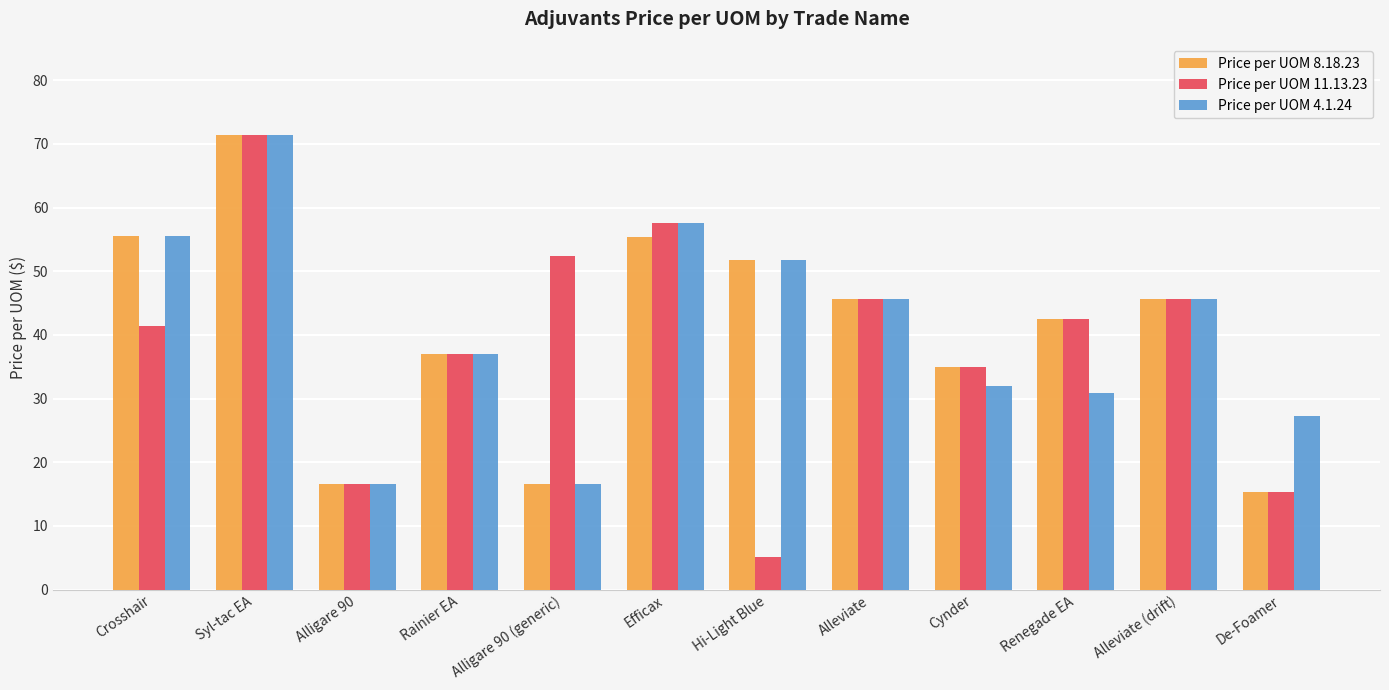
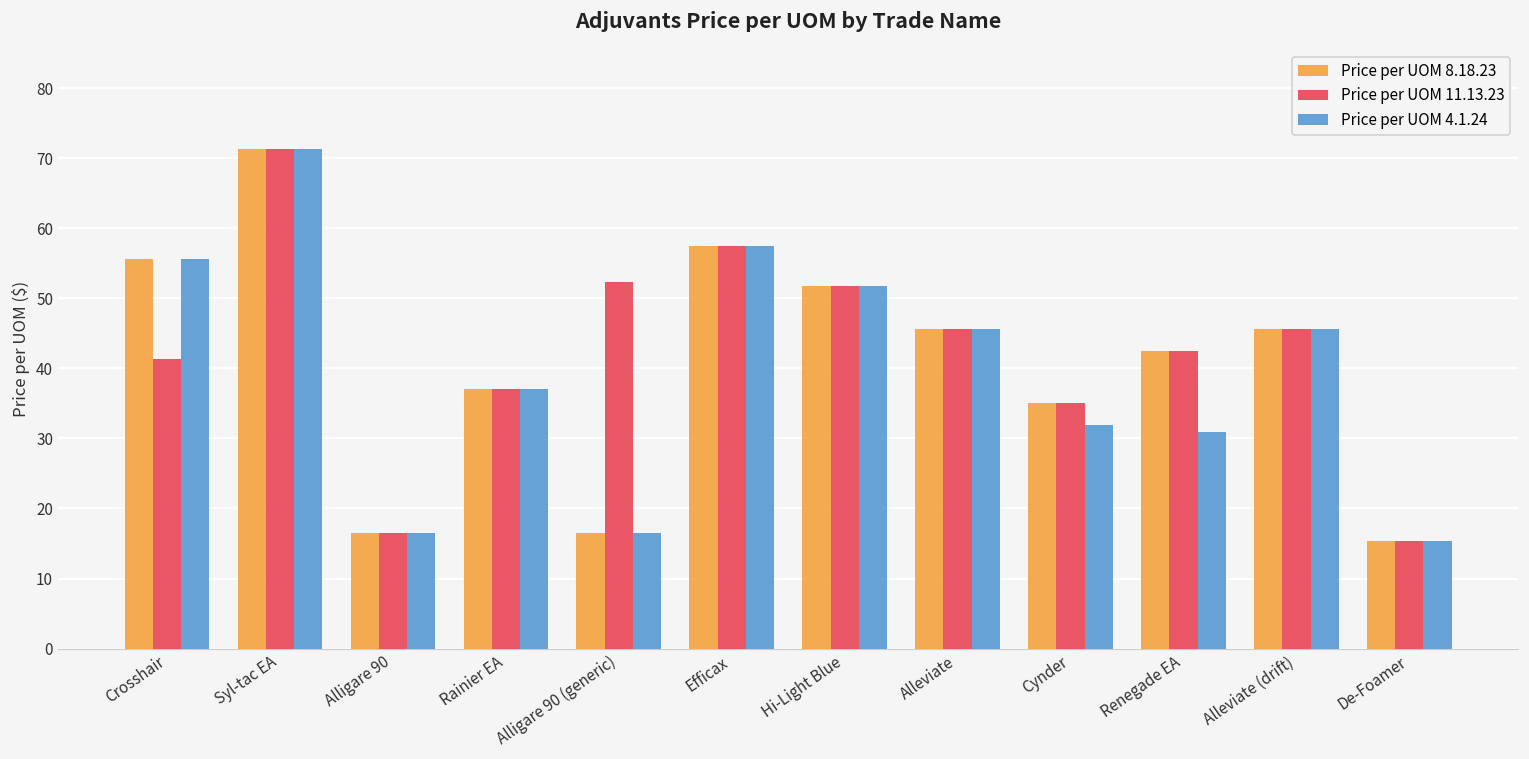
  {
    "Price per UOM 8.18.23": {
      "Crosshair": 56,
      "Syl-tac EA": 71,
      "Alligare 90": 17,
      "Rainier EA": 37,
      "Alligare 90 (generic)": 17,
-     "Efficax": 55,
+     "Efficax": 58,
      "Hi-Light Blue": 52,
      "Alleviate": 46,
      "Cynder": 35,
      "Renegade EA": 43,
      "Alleviate (drift)": 46,
      "De-Foamer": 15
    },
    "Price per UOM 11.13.23": {
      "Crosshair": 41,
      "Syl-tac EA": 71,
      "Alligare 90": 17,
      "Rainier EA": 37,
      "Alligare 90 (generic)": 52,
      "Efficax": 58,
-     "Hi-Light Blue": 5,
+     "Hi-Light Blue": 52,
      "Alleviate": 46,
      "Cynder": 35,
      "Renegade EA": 43,
      "Alleviate (drift)": 46,
      "De-Foamer": 15
    },
    "Price per UOM 4.1.24": {
      "Crosshair": 56,
      "Syl-tac EA": 71,
      "Alligare 90": 17,
      "Rainier EA": 37,
      "Alligare 90 (generic)": 17,
      "Efficax": 58,
      "Hi-Light Blue": 52,
      "Alleviate": 46,
      "Cynder": 32,
      "Renegade EA": 31,
      "Alleviate (drift)": 46,
-     "De-Foamer": 27
+     "De-Foamer": 15
    }
  }
